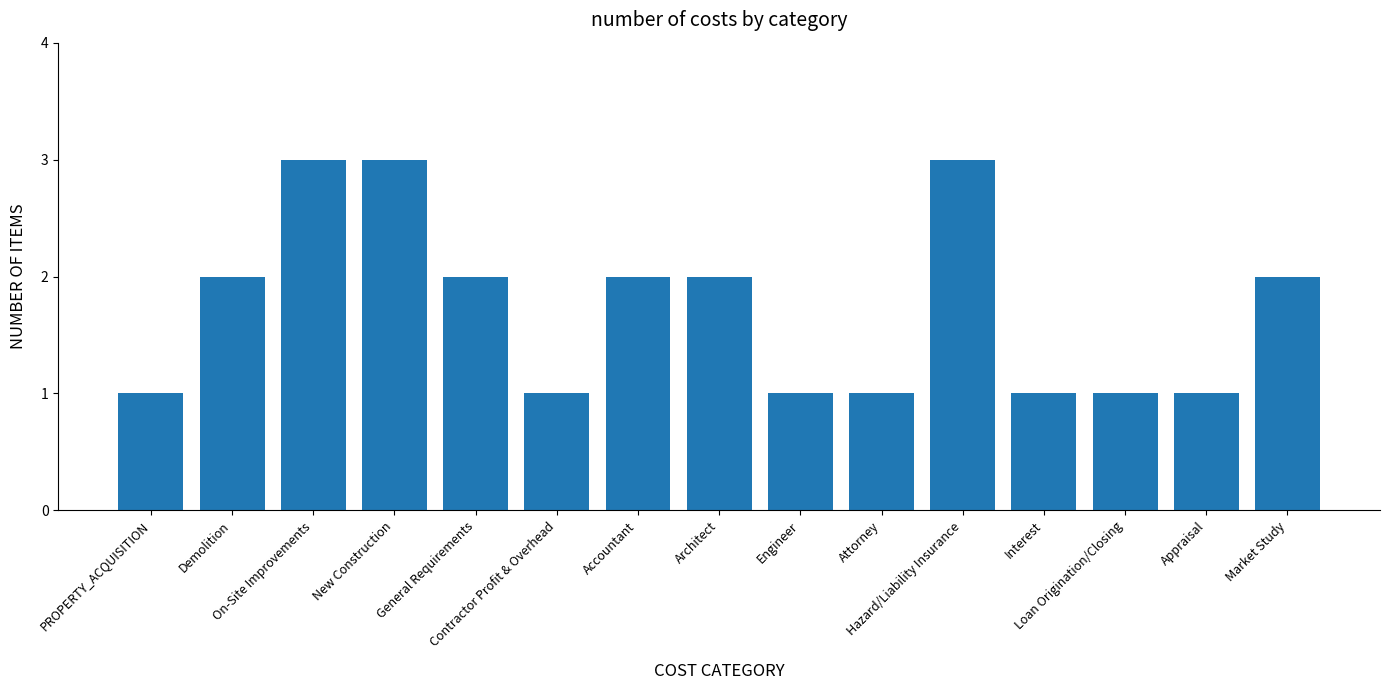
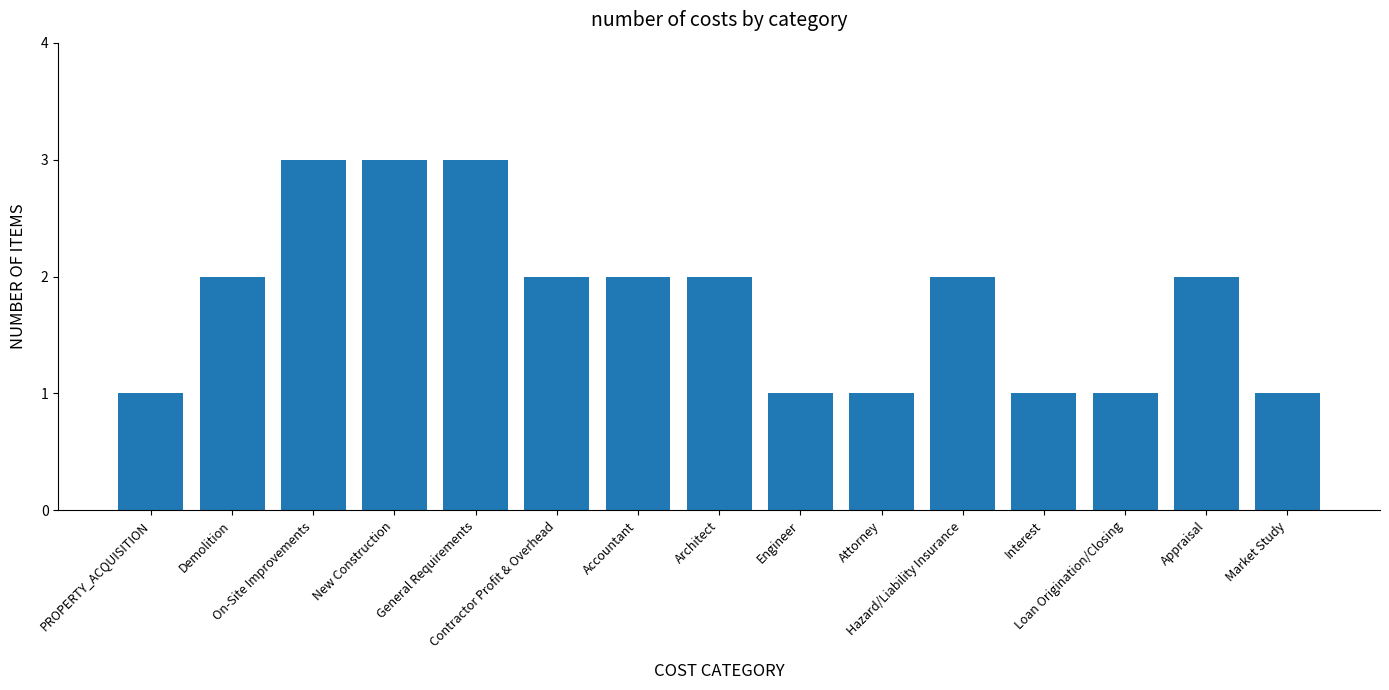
  {
    "PROPERTY_ACQUISITION": 1,
    "Demolition": 2,
    "On-Site Improvements": 3,
    "New Construction": 3,
-   "General Requirements": 2,
-   "Contractor Profit & Overhead": 1,
+   "General Requirements": 3,
+   "Contractor Profit & Overhead": 2,
    "Accountant": 2,
    "Architect": 2,
    "Engineer": 1,
    "Attorney": 1,
-   "Hazard/Liability Insurance": 3,
+   "Hazard/Liability Insurance": 2,
    "Interest": 1,
    "Loan Origination/Closing": 1,
-   "Appraisal": 1,
-   "Market Study": 2
+   "Appraisal": 2,
+   "Market Study": 1
  }
